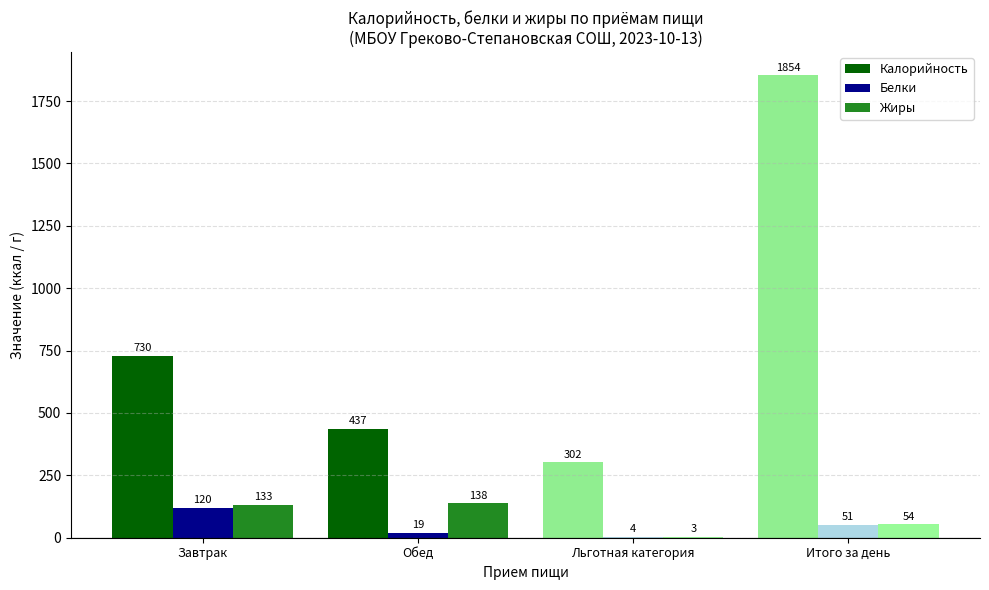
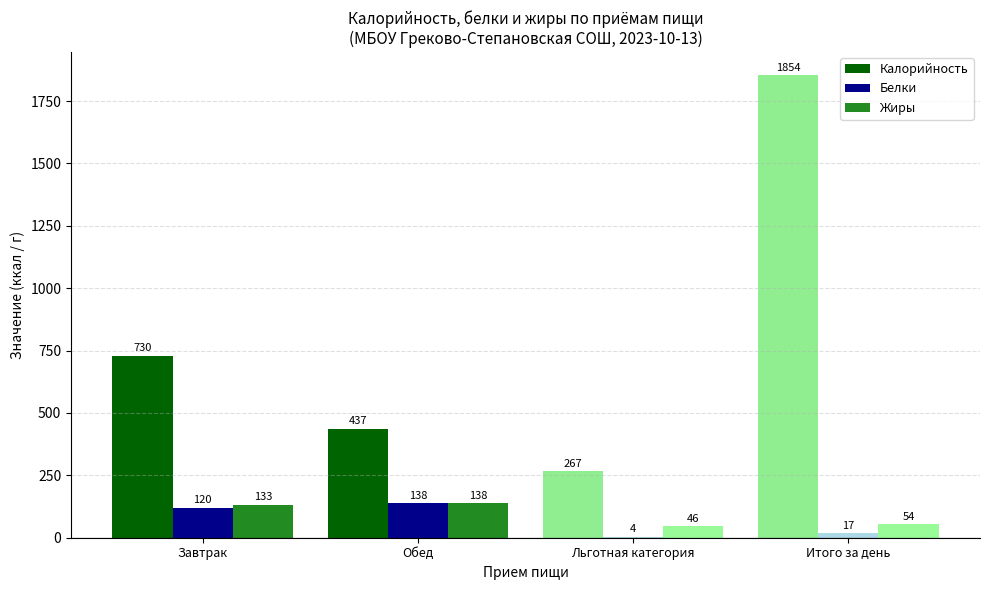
  {
    "Калорийность": {
      "Завтрак": 730,
      "Обед": 437,
-     "Льготная категория": 302,
+     "Льготная категория": 267,
      "Итого за день": 1854
    },
    "Белки": {
      "Завтрак": 120,
-     "Обед": 19,
+     "Обед": 138,
      "Льготная категория": 4,
-     "Итого за день": 51
+     "Итого за день": 17
    },
    "Жиры": {
      "Завтрак": 133,
      "Обед": 138,
-     "Льготная категория": 3,
+     "Льготная категория": 46,
      "Итого за день": 54
    }
  }
